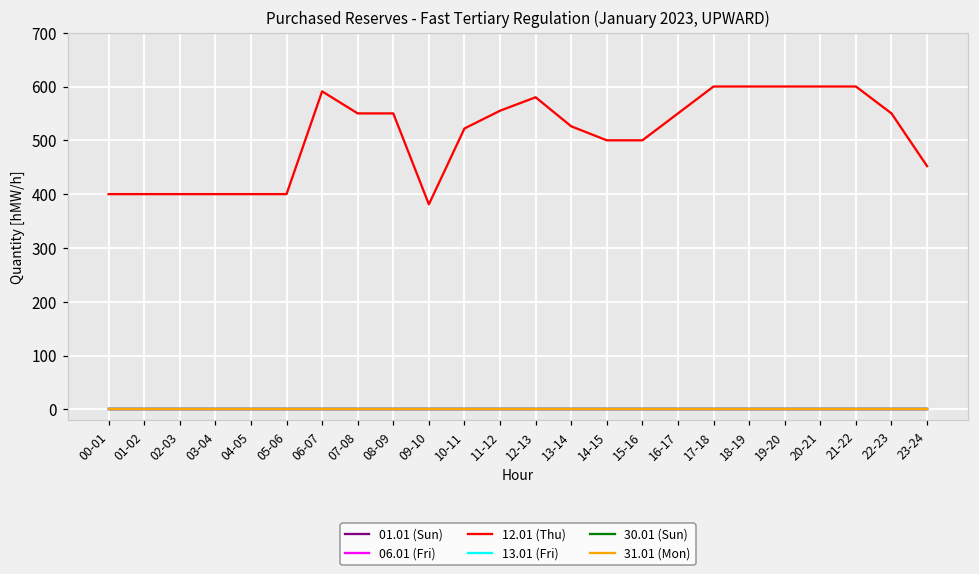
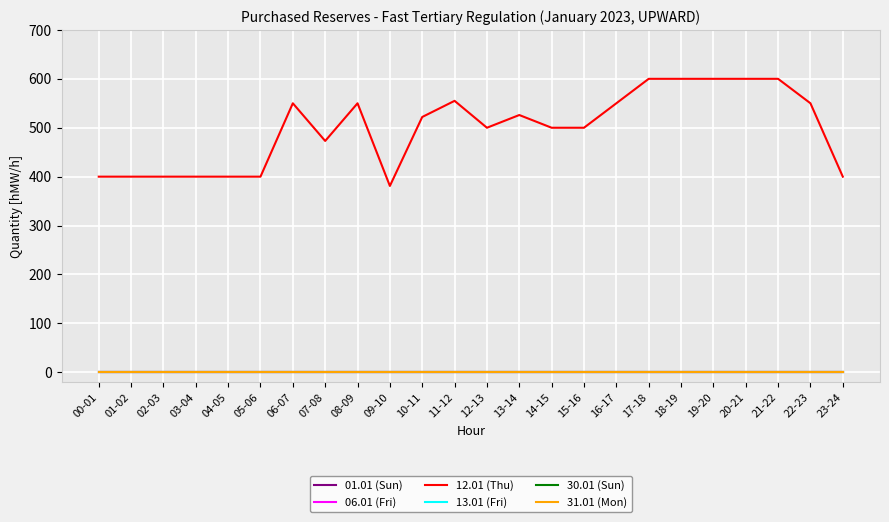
  {
    "31.01 (Mon)": {
      "00-01": 0,
      "01-02": 0,
      "02-03": 0,
      "03-04": 0,
      "04-05": 0,
      "05-06": 0,
      "06-07": 0,
      "07-08": 0,
      "08-09": 0,
      "09-10": 0,
      "10-11": 0,
      "11-12": 0,
      "12-13": 0,
      "13-14": 0,
      "14-15": 0,
      "15-16": 0,
      "16-17": 0,
      "17-18": 0,
      "18-19": 0,
      "19-20": 0,
      "20-21": 0,
      "21-22": 0,
      "22-23": 0,
      "23-24": 0
    },
    "12.01 (Thu)": {
      "00-01": 400,
      "01-02": 400,
      "02-03": 400,
      "03-04": 400,
      "04-05": 400,
      "05-06": 400,
-     "06-07": 590,
-     "07-08": 550,
+     "06-07": 550,
+     "07-08": 470,
      "08-09": 550,
      "09-10": 380,
      "10-11": 520,
      "11-12": 560,
-     "12-13": 580,
+     "12-13": 500,
      "13-14": 530,
      "14-15": 500,
      "15-16": 500,
      "16-17": 550,
      "17-18": 600,
      "18-19": 600,
      "19-20": 600,
      "20-21": 600,
      "21-22": 600,
      "22-23": 550,
-     "23-24": 450
+     "23-24": 400
    }
  }
